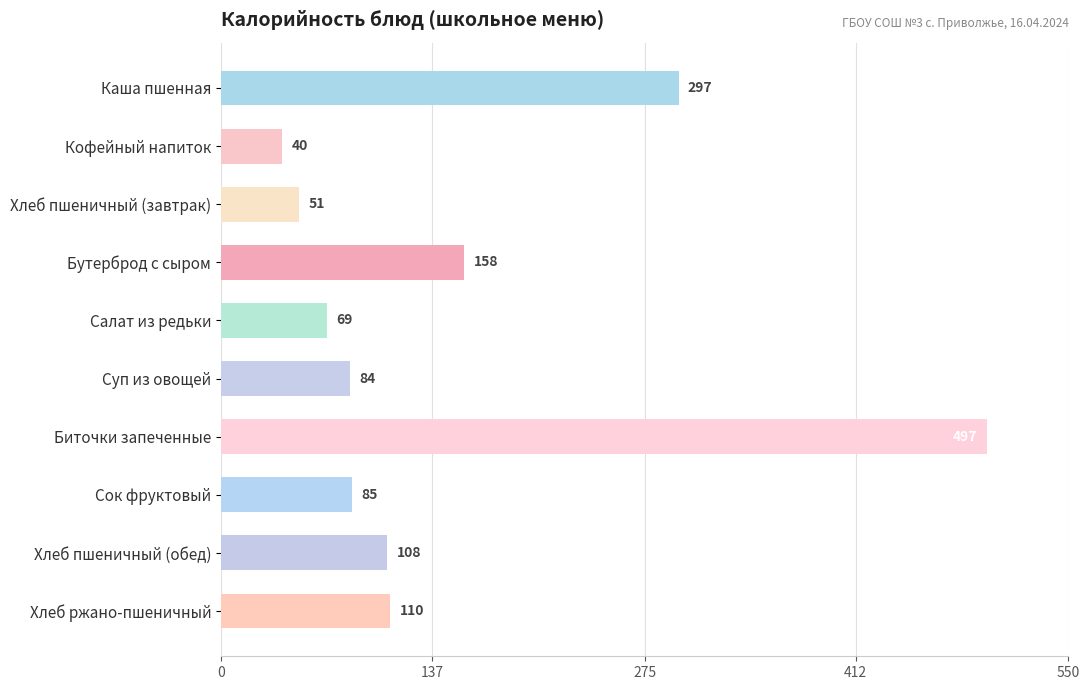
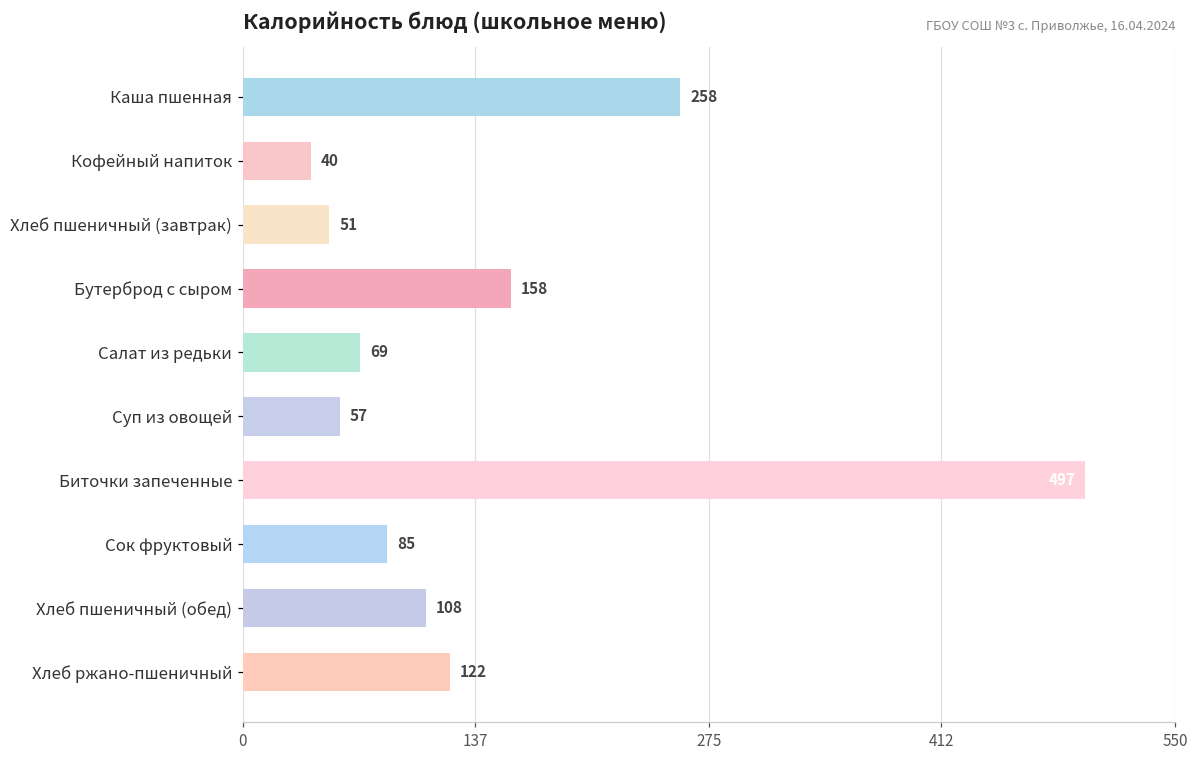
  {
-   "Каша пшенная": 297,
+   "Каша пшенная": 258,
    "Кофейный напиток": 40,
    "Хлеб пшеничный (завтрак)": 51,
    "Бутерброд с сыром": 158,
    "Салат из редьки": 69,
-   "Суп из овощей": 84,
+   "Суп из овощей": 57,
    "Сок фруктовый": 85,
    "Хлеб пшеничный (обед)": 108,
-   "Хлеб ржано-пшеничный": 110
+   "Хлеб ржано-пшеничный": 122
  }
